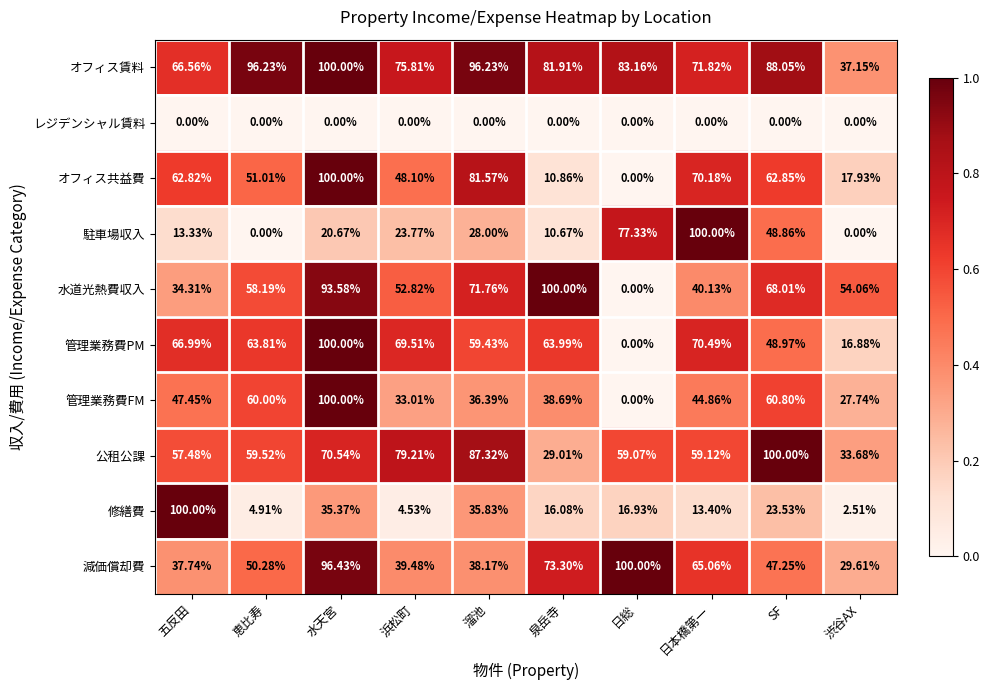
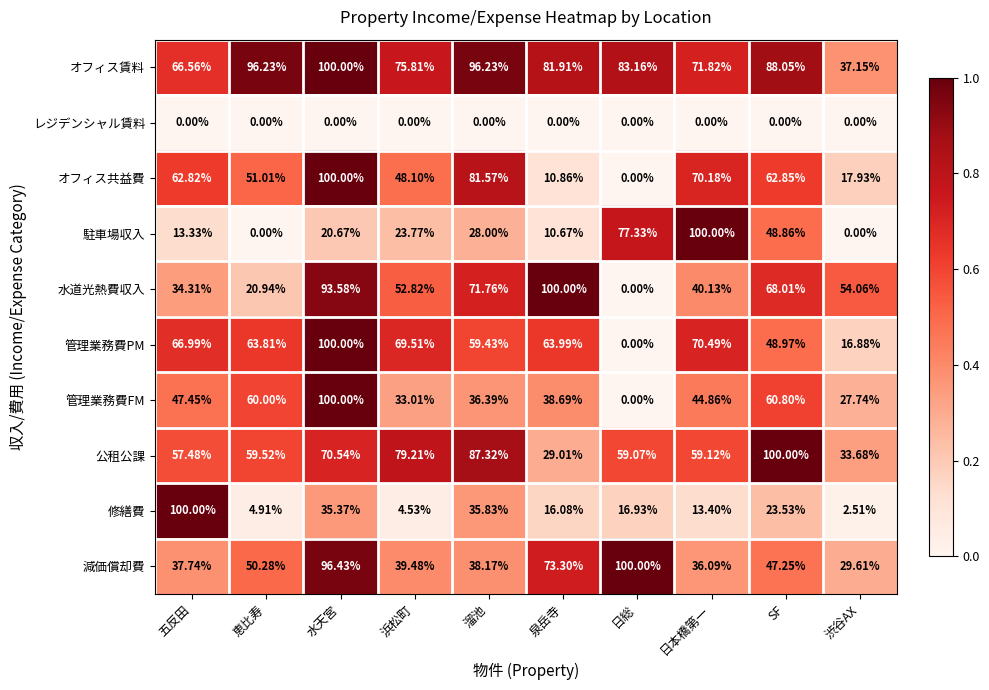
  {
    "オフィス賃料": {
      "五反田": "66.56%",
      "恵比寿": "96.23%",
      "水天宮": "100.00%",
      "浜松町": "75.81%",
      "溜池": "96.23%",
      "泉岳寺": "81.91%",
      "日総": "83.16%",
      "日本橋第一": "71.82%",
      "SF": "88.05%",
      "渋谷AX": "37.15%"
    },
    "レジデンシャル賃料": {
      "五反田": "0.00%",
      "恵比寿": "0.00%",
      "水天宮": "0.00%",
      "浜松町": "0.00%",
      "溜池": "0.00%",
      "泉岳寺": "0.00%",
      "日総": "0.00%",
      "日本橋第一": "0.00%",
      "SF": "0.00%",
      "渋谷AX": "0.00%"
    },
    "オフィス共益費": {
      "五反田": "62.82%",
      "恵比寿": "51.01%",
      "水天宮": "100.00%",
      "浜松町": "48.10%",
      "溜池": "81.57%",
      "泉岳寺": "10.86%",
      "日総": "0.00%",
      "日本橋第一": "70.18%",
      "SF": "62.85%",
      "渋谷AX": "17.93%"
    },
    "駐車場収入": {
      "五反田": "13.33%",
      "恵比寿": "0.00%",
      "水天宮": "20.67%",
      "浜松町": "23.77%",
      "溜池": "28.00%",
      "泉岳寺": "10.67%",
      "日総": "77.33%",
      "日本橋第一": "100.00%",
      "SF": "48.86%",
      "渋谷AX": "0.00%"
    },
    "水道光熱費収入": {
      "五反田": "34.31%",
-     "恵比寿": "58.19%",
+     "恵比寿": "20.94%",
      "水天宮": "93.58%",
      "浜松町": "52.82%",
      "溜池": "71.76%",
      "泉岳寺": "100.00%",
      "日総": "0.00%",
      "日本橋第一": "40.13%",
      "SF": "68.01%",
      "渋谷AX": "54.06%"
    },
    "管理業務費PM": {
      "五反田": "66.99%",
      "恵比寿": "63.81%",
      "水天宮": "100.00%",
      "浜松町": "69.51%",
      "溜池": "59.43%",
      "泉岳寺": "63.99%",
      "日総": "0.00%",
      "日本橋第一": "70.49%",
      "SF": "48.97%",
      "渋谷AX": "16.88%"
    },
    "管理業務費FM": {
      "五反田": "47.45%",
      "恵比寿": "60.00%",
      "水天宮": "100.00%",
      "浜松町": "33.01%",
      "溜池": "36.39%",
      "泉岳寺": "38.69%",
      "日総": "0.00%",
      "日本橋第一": "44.86%",
      "SF": "60.80%",
      "渋谷AX": "27.74%"
    },
    "公租公課": {
      "五反田": "57.48%",
      "恵比寿": "59.52%",
      "水天宮": "70.54%",
      "浜松町": "79.21%",
      "溜池": "87.32%",
      "泉岳寺": "29.01%",
      "日総": "59.07%",
      "日本橋第一": "59.12%",
      "SF": "100.00%",
      "渋谷AX": "33.68%"
    },
    "修繕費": {
      "五反田": "100.00%",
      "恵比寿": "4.91%",
      "水天宮": "35.37%",
      "浜松町": "4.53%",
      "溜池": "35.83%",
      "泉岳寺": "16.08%",
      "日総": "16.93%",
      "日本橋第一": "13.40%",
      "SF": "23.53%",
      "渋谷AX": "2.51%"
    },
    "減価償却費": {
      "五反田": "37.74%",
      "恵比寿": "50.28%",
      "水天宮": "96.43%",
      "浜松町": "39.48%",
      "溜池": "38.17%",
      "泉岳寺": "73.30%",
      "日総": "100.00%",
-     "日本橋第一": "65.06%",
+     "日本橋第一": "36.09%",
      "SF": "47.25%",
      "渋谷AX": "29.61%"
    }
  }
